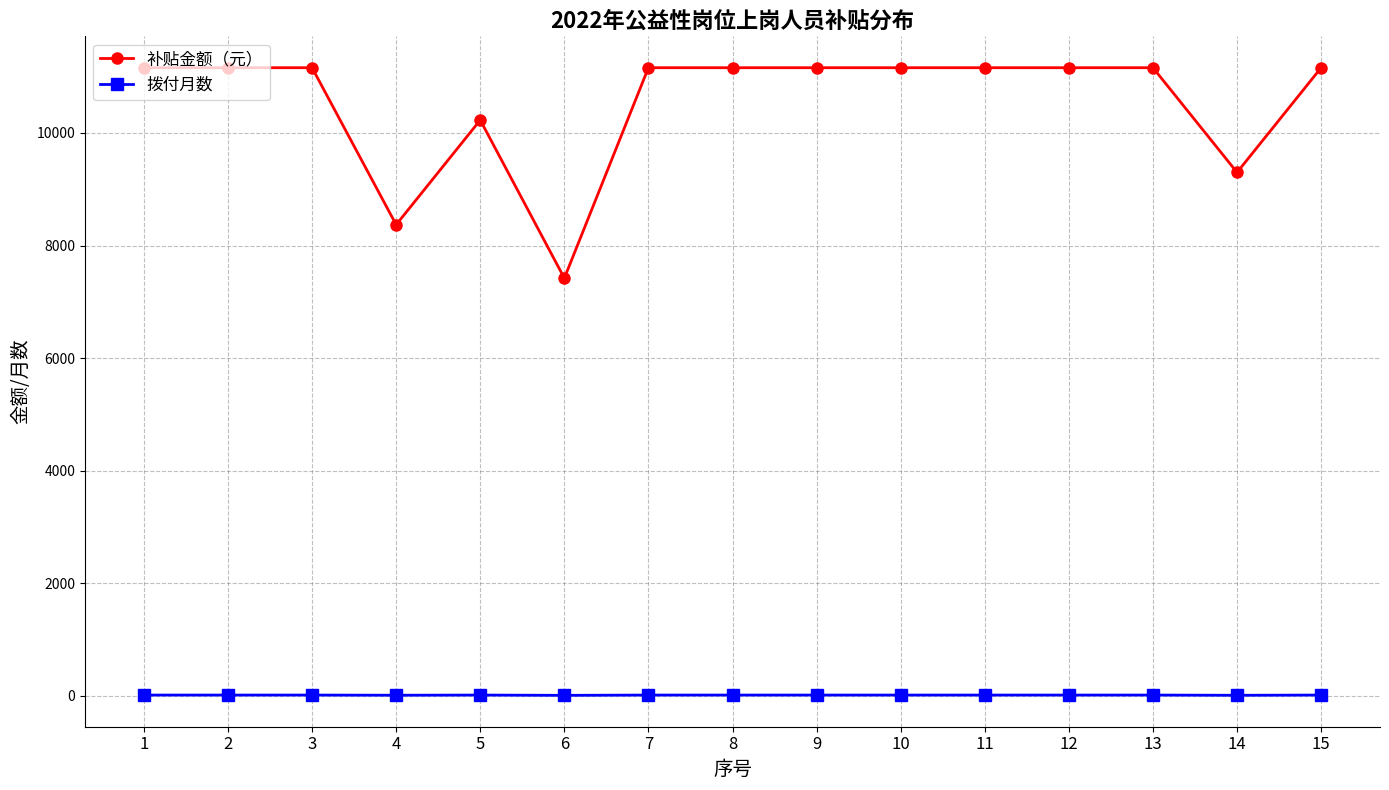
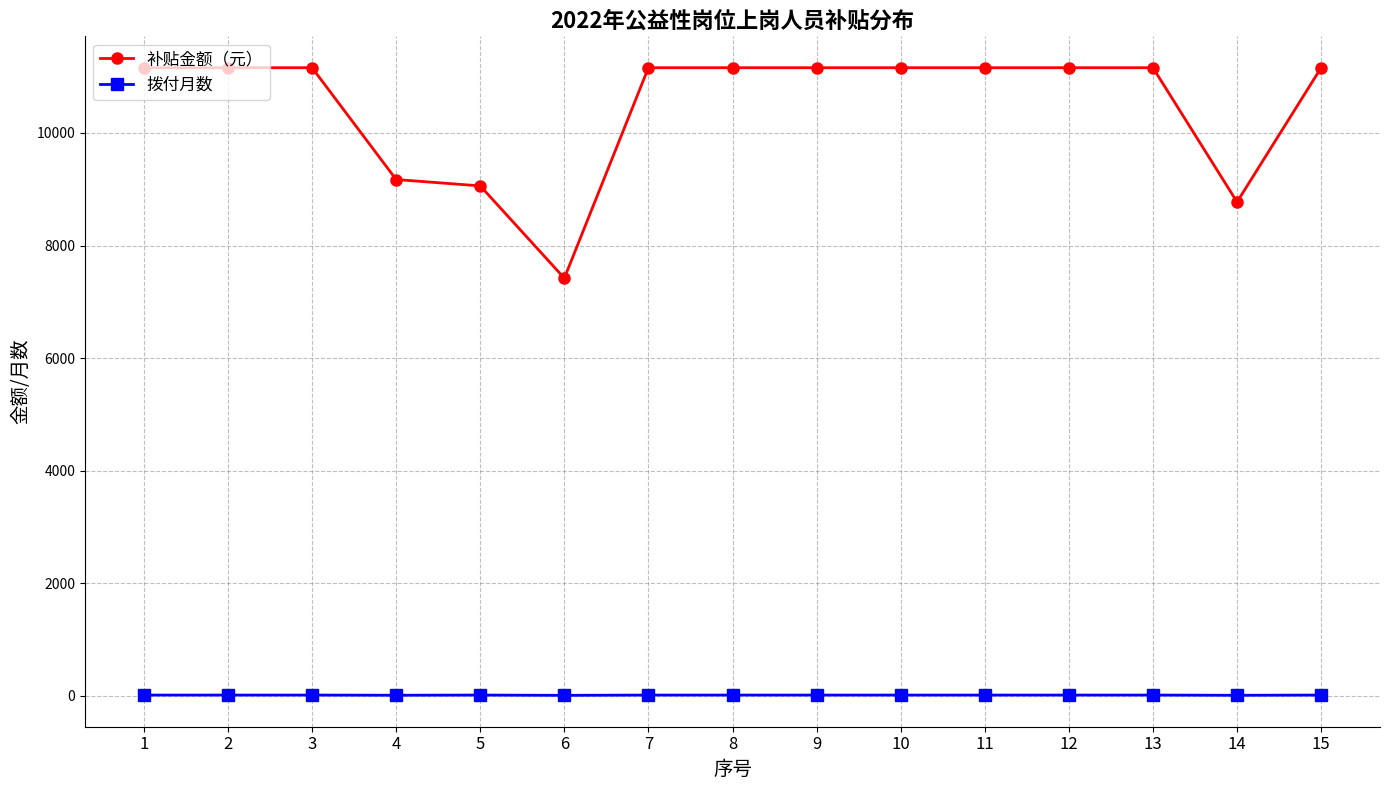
  {
    "补贴金额（元）": {
      "3": 11200,
-     "4": 8400,
-     "5": 10200,
+     "4": 9200,
+     "5": 9100,
      "6": 7400,
      "7": 11200,
      "8": 11200,
      "9": 11200,
      "10": 11200,
      "11": 11200,
      "12": 11200,
      "13": 11200,
-     "14": 9300,
+     "14": 8800,
      "15": 11200
    },
    "拨付月数": {
      "1": 0,
      "2": 0,
      "3": 0,
      "4": 0,
      "5": 0,
      "6": 0,
      "7": 0,
      "8": 0,
      "9": 0,
      "10": 0,
      "11": 0,
      "12": 0,
      "13": 0,
      "14": 0,
      "15": 0
    }
  }
